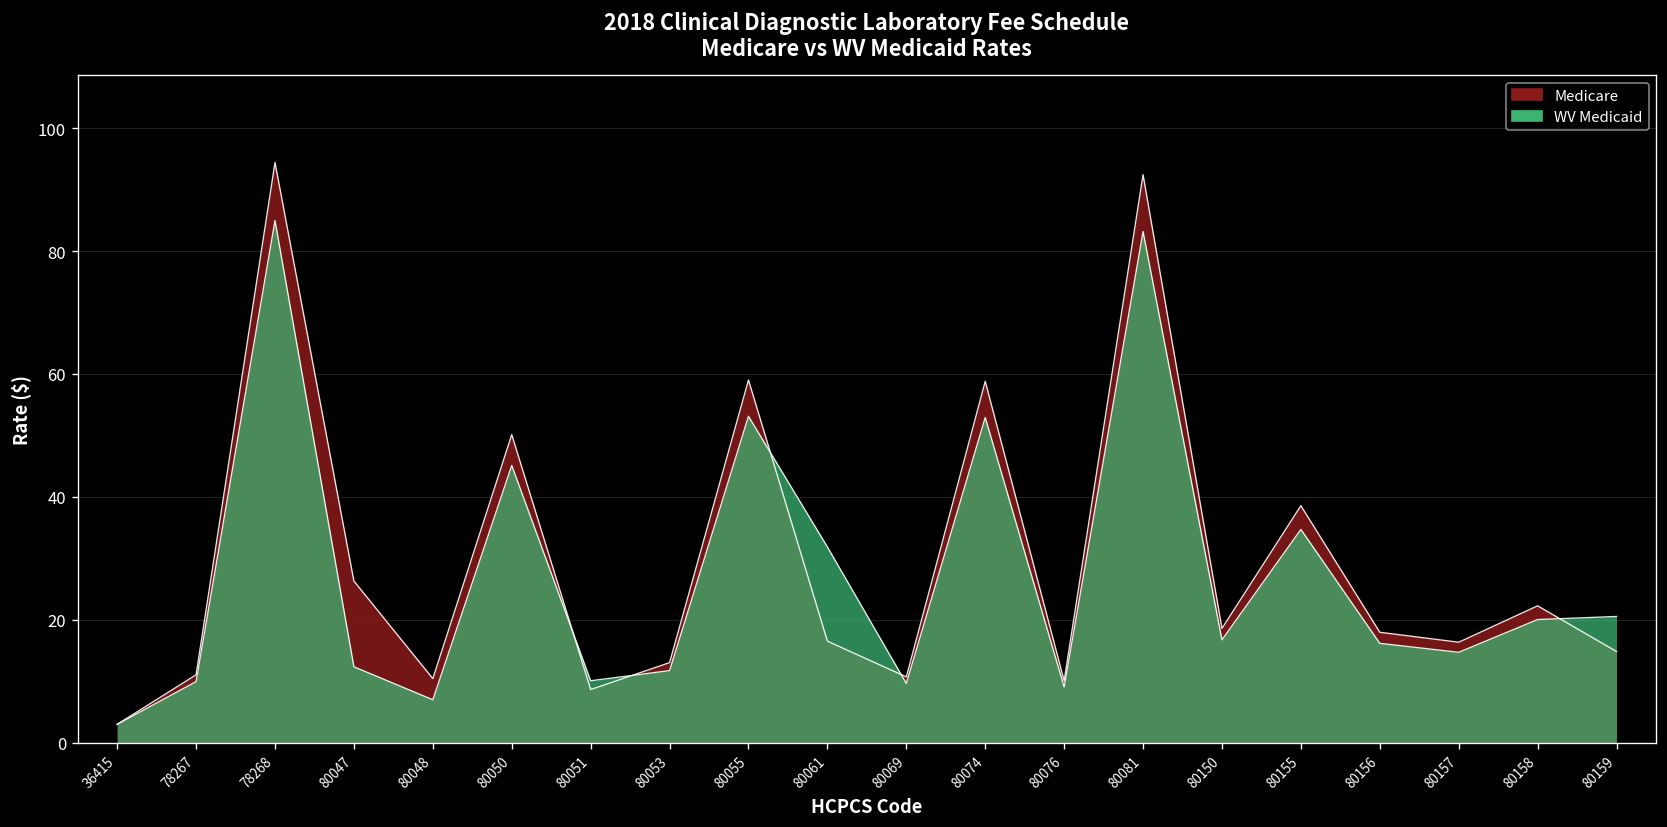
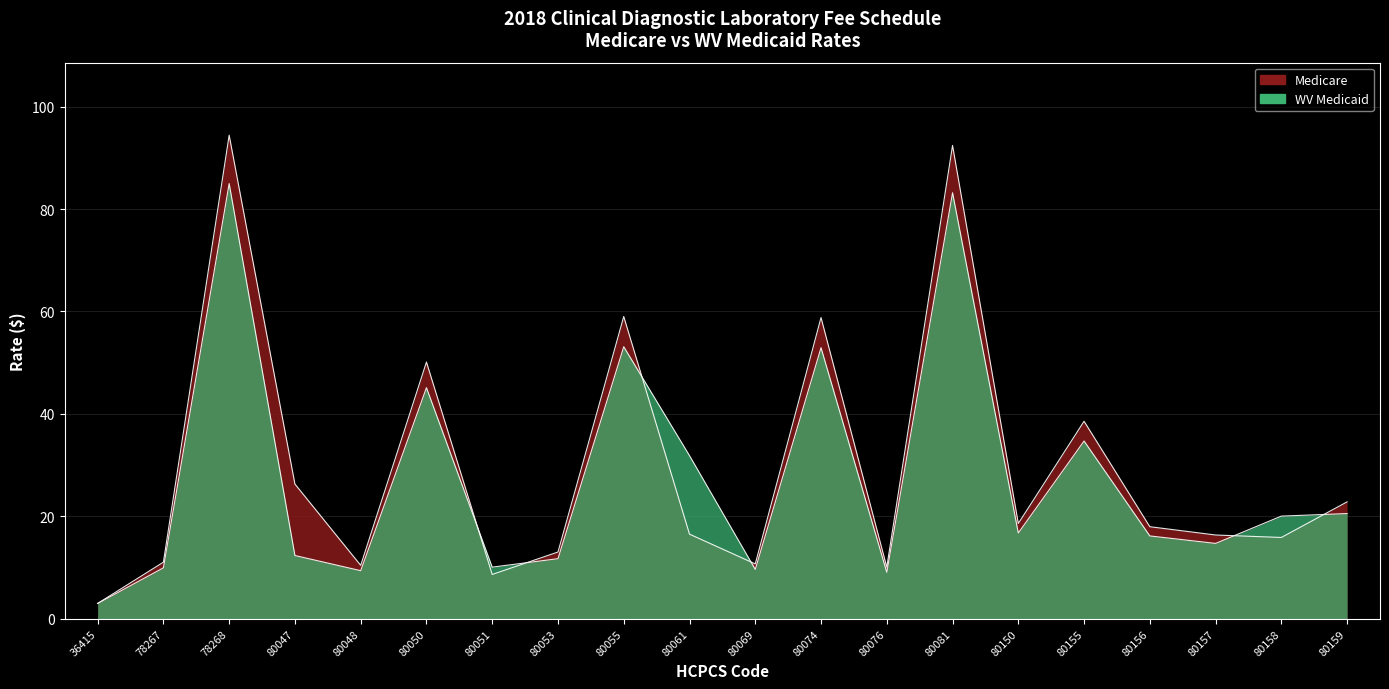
  {
    "Medicare": {
      "78267": 11,
      "78268": 94,
      "80047": 26,
      "80048": 10,
      "80050": 50,
      "80051": 9,
      "80053": 13,
      "80055": 59,
      "80061": 17,
      "80069": 11,
      "80074": 59,
      "80076": 10,
      "80081": 92,
      "80150": 19,
      "80155": 39,
      "80156": 18,
      "80157": 16,
-     "80158": 22,
-     "80159": 15
+     "80158": 16,
+     "80159": 23
    },
    "WV Medicaid": {
      "78267": 10,
      "78268": 85,
      "80047": 12,
-     "80048": 7,
+     "80048": 9,
      "80050": 45,
      "80051": 10,
      "80053": 12,
      "80055": 53,
      "80061": 32,
      "80069": 10,
      "80074": 53,
      "80076": 9,
      "80081": 83,
      "80150": 17,
      "80155": 35,
      "80156": 16,
      "80157": 15,
      "80158": 20,
      "80159": 21
    }
  }
